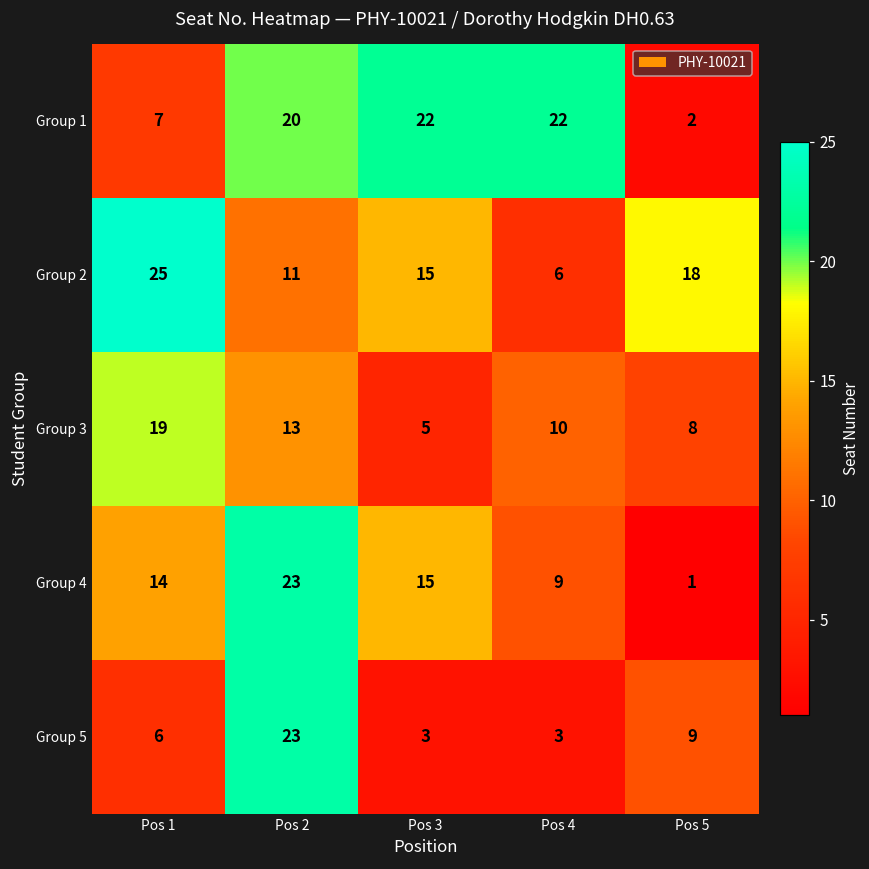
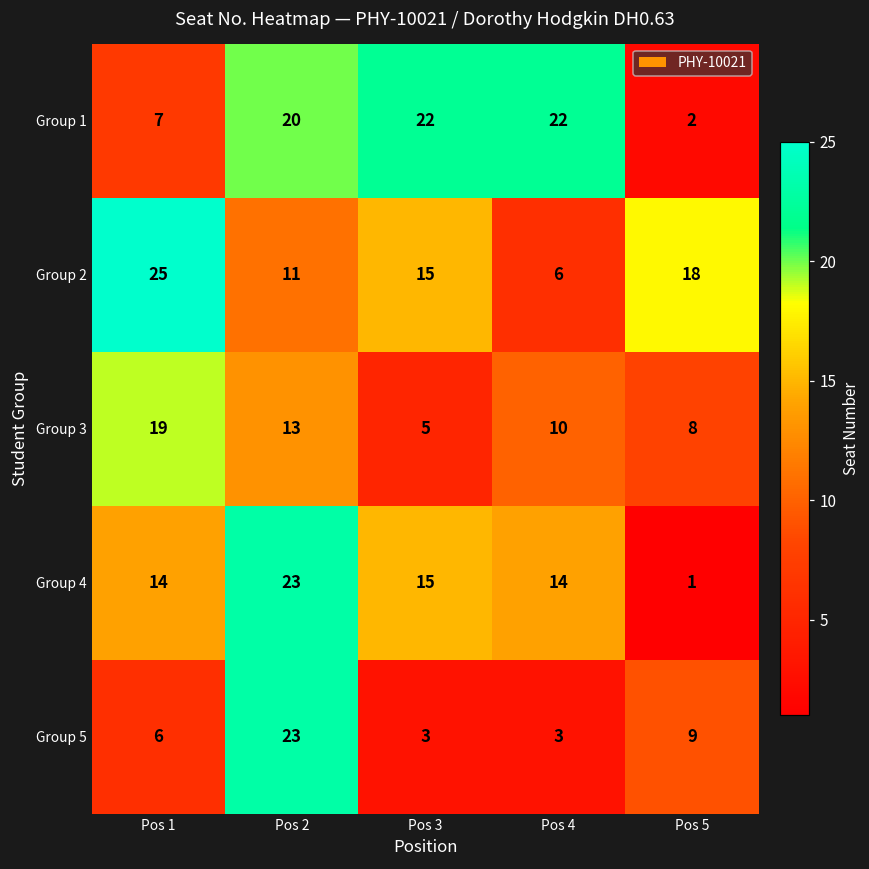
  {
    "Group 1": {
      "Pos 1": 7,
      "Pos 2": 20,
      "Pos 3": 22,
      "Pos 4": 22,
      "Pos 5": 2
    },
    "Group 2": {
      "Pos 1": 25,
      "Pos 2": 11,
      "Pos 3": 15,
      "Pos 4": 6,
      "Pos 5": 18
    },
    "Group 3": {
      "Pos 1": 19,
      "Pos 2": 13,
      "Pos 3": 5,
      "Pos 4": 10,
      "Pos 5": 8
    },
    "Group 4": {
      "Pos 1": 14,
      "Pos 2": 23,
      "Pos 3": 15,
-     "Pos 4": 9,
+     "Pos 4": 14,
      "Pos 5": 1
    },
    "Group 5": {
      "Pos 1": 6,
      "Pos 2": 23,
      "Pos 3": 3,
      "Pos 4": 3,
      "Pos 5": 9
    }
  }
